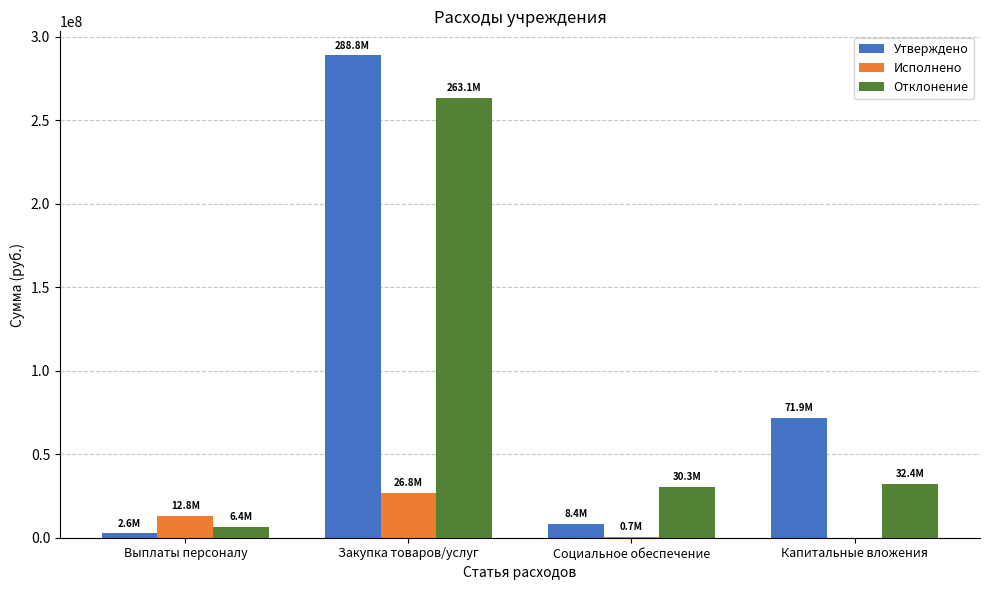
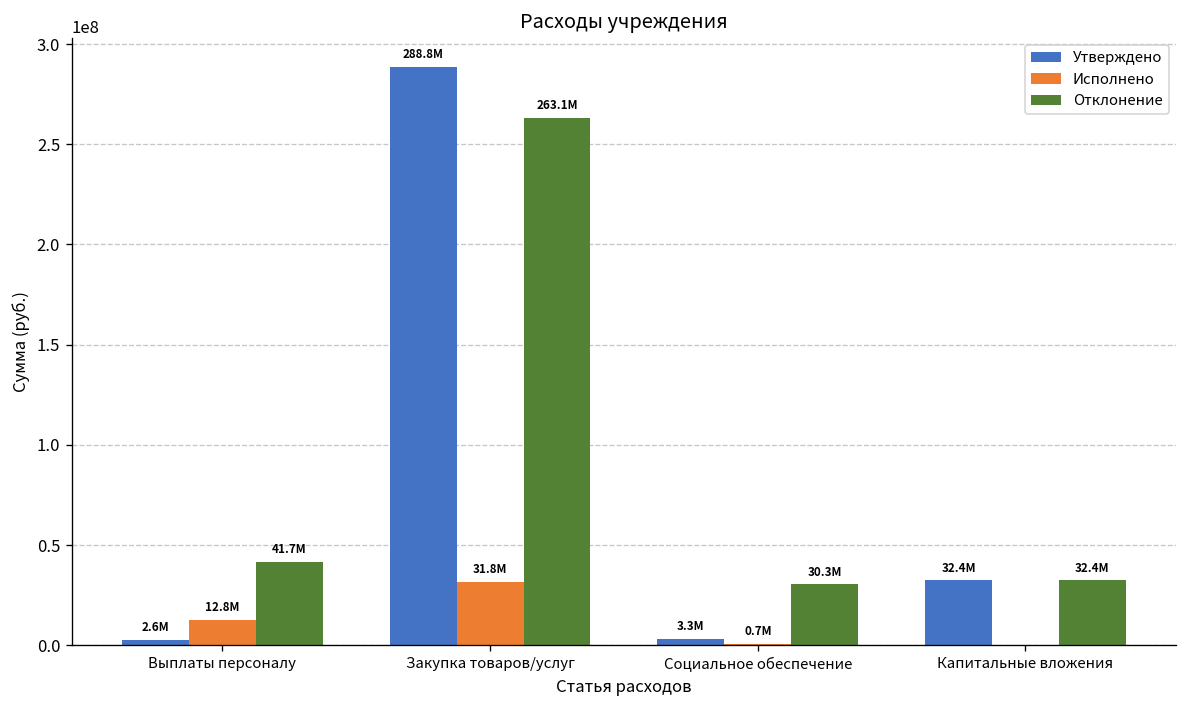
  {
    "Утверждено": {
      "Выплаты персоналу": "2.6M",
      "Закупка товаров/услуг": "288.8M",
-     "Социальное обеспечение": "8.4M",
-     "Капитальные вложения": "71.9M"
+     "Социальное обеспечение": "3.3M",
+     "Капитальные вложения": "32.4M"
    },
    "Исполнено": {
      "Выплаты персоналу": "12.8M",
-     "Закупка товаров/услуг": "26.8M",
+     "Закупка товаров/услуг": "31.8M",
      "Социальное обеспечение": "0.7M"
    },
    "Отклонение": {
-     "Выплаты персоналу": "6.4M",
+     "Выплаты персоналу": "41.7M",
      "Закупка товаров/услуг": "263.1M",
      "Социальное обеспечение": "30.3M",
      "Капитальные вложения": "32.4M"
    }
  }
